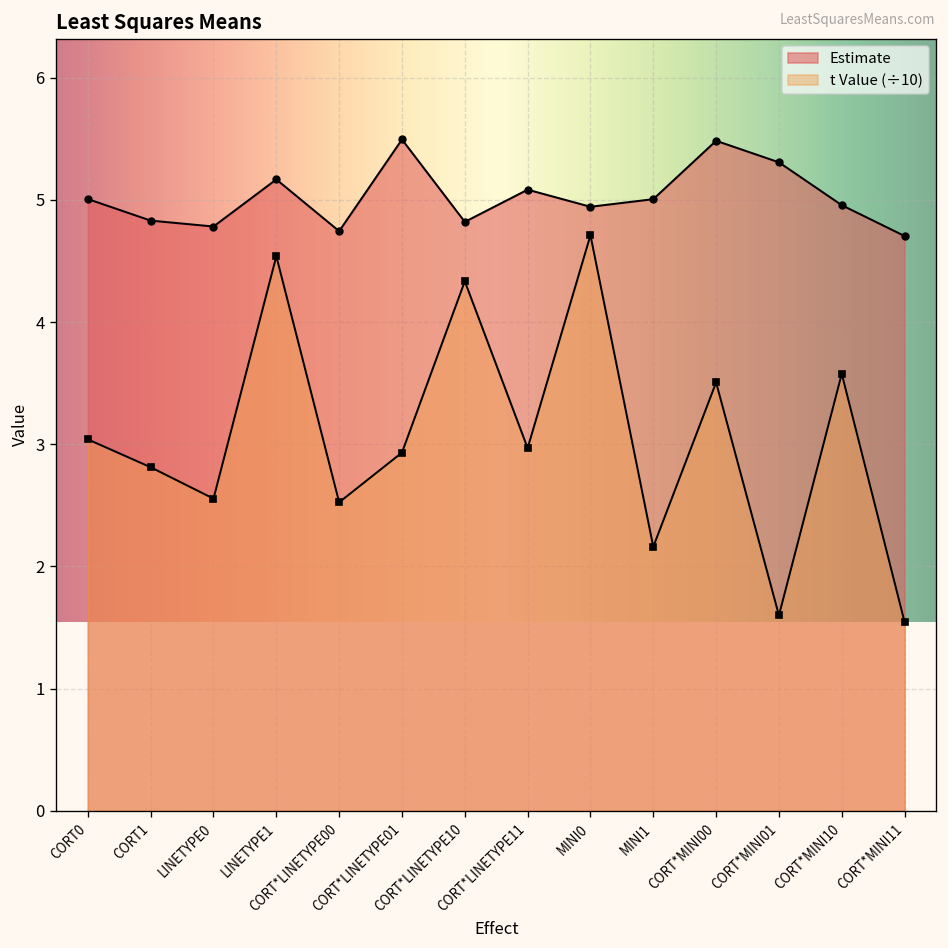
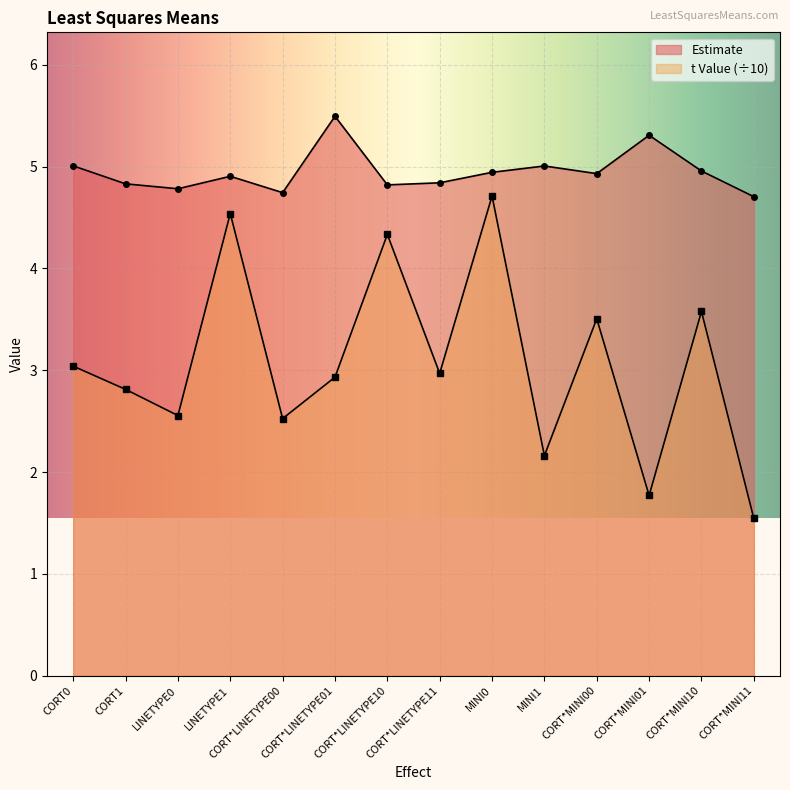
  {
    "Estimate": {
      "CORT0": 5.01,
      "CORT1": 4.83,
      "LINETYPE0": 4.78,
-     "LINETYPE1": 5.17,
+     "LINETYPE1": 4.90,
      "CORT*LINETYPE00": 4.74,
      "CORT*LINETYPE01": 5.49,
      "CORT*LINETYPE10": 4.82,
-     "CORT*LINETYPE11": 5.08,
+     "CORT*LINETYPE11": 4.84,
      "MINI0": 4.94,
      "MINI1": 5.01,
-     "CORT*MINI00": 5.48,
+     "CORT*MINI00": 4.93,
      "CORT*MINI01": 5.31,
      "CORT*MINI10": 4.96,
      "CORT*MINI11": 4.70
    },
    "t Value (÷10)": {
      "CORT0": 3.04,
      "CORT1": 2.81,
      "LINETYPE0": 2.56,
      "LINETYPE1": 4.54,
      "CORT*LINETYPE00": 2.53,
      "CORT*LINETYPE01": 2.93,
      "CORT*LINETYPE10": 4.33,
      "CORT*LINETYPE11": 2.97,
      "MINI0": 4.71,
      "MINI1": 2.16,
      "CORT*MINI00": 3.51,
-     "CORT*MINI01": 1.60,
+     "CORT*MINI01": 1.77,
      "CORT*MINI10": 3.58,
      "CORT*MINI11": 1.55
    }
  }
